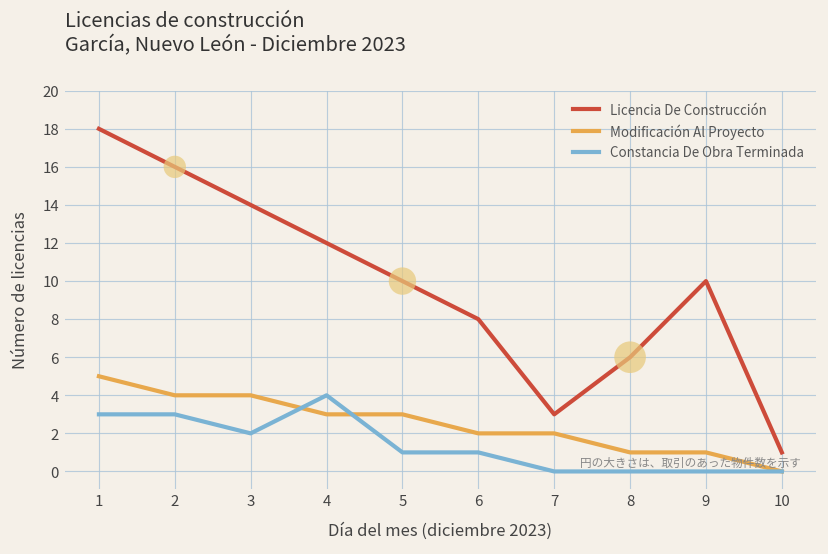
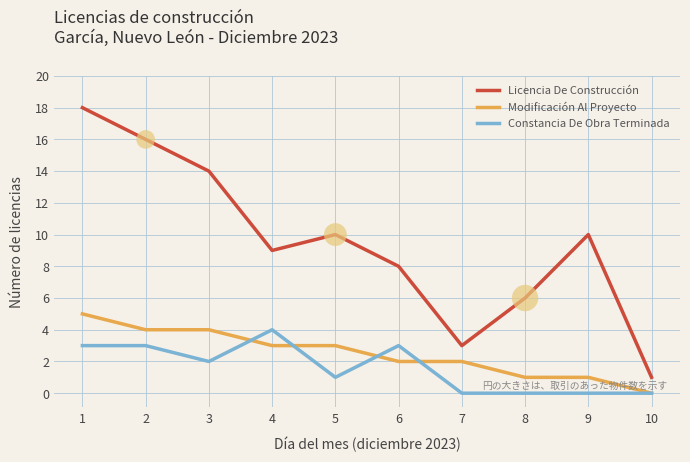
  {
    "Licencia De Construcción": {
      "1": 18,
      "3": 14,
-     "4": 12,
+     "4": 9,
      "6": 8,
      "7": 3,
      "9": 10,
      "10": 1
    },
    "Constancia De Obra Terminada": {
      "1": 3,
      "2": 3,
      "3": 2,
      "4": 4,
      "5": 1,
-     "6": 1,
+     "6": 3,
      "7": 0,
      "8": 0,
      "9": 0
    }
  }
